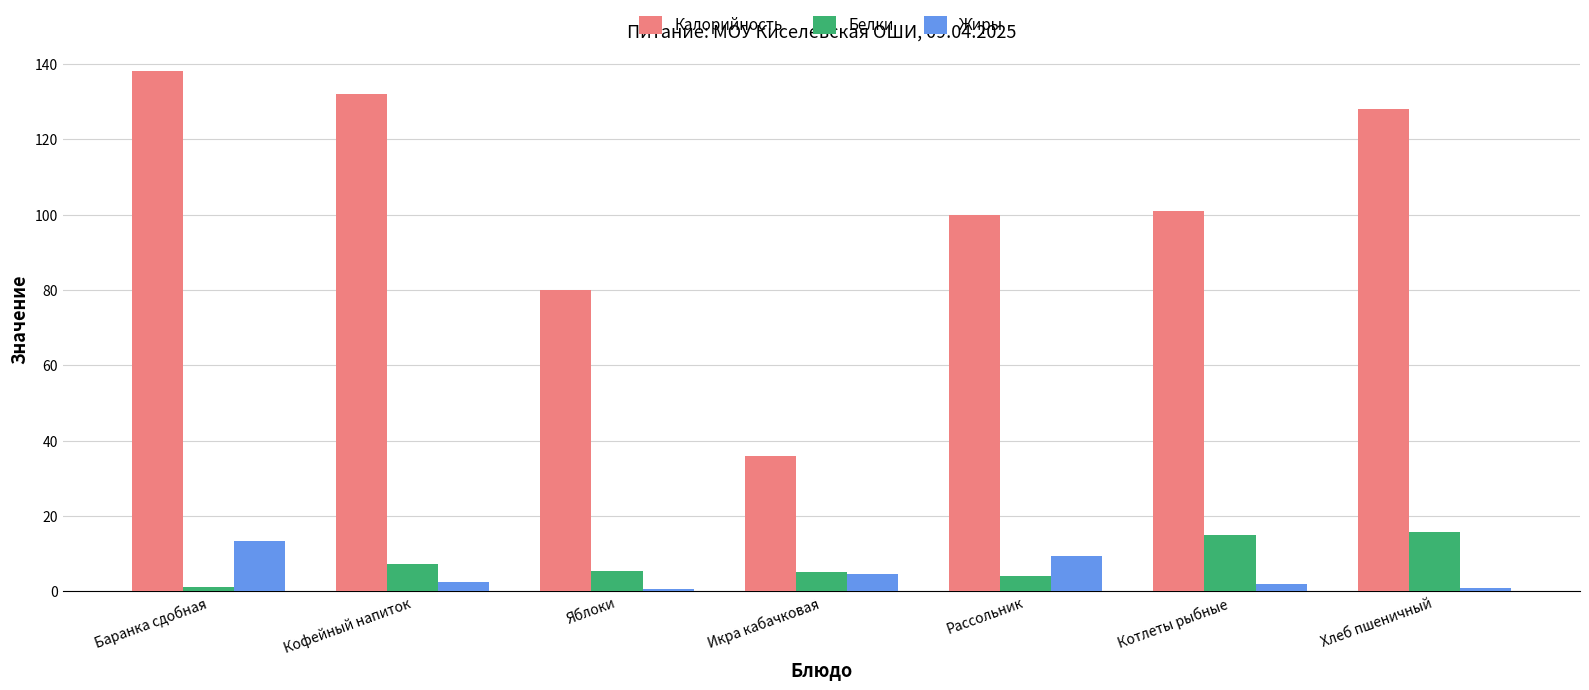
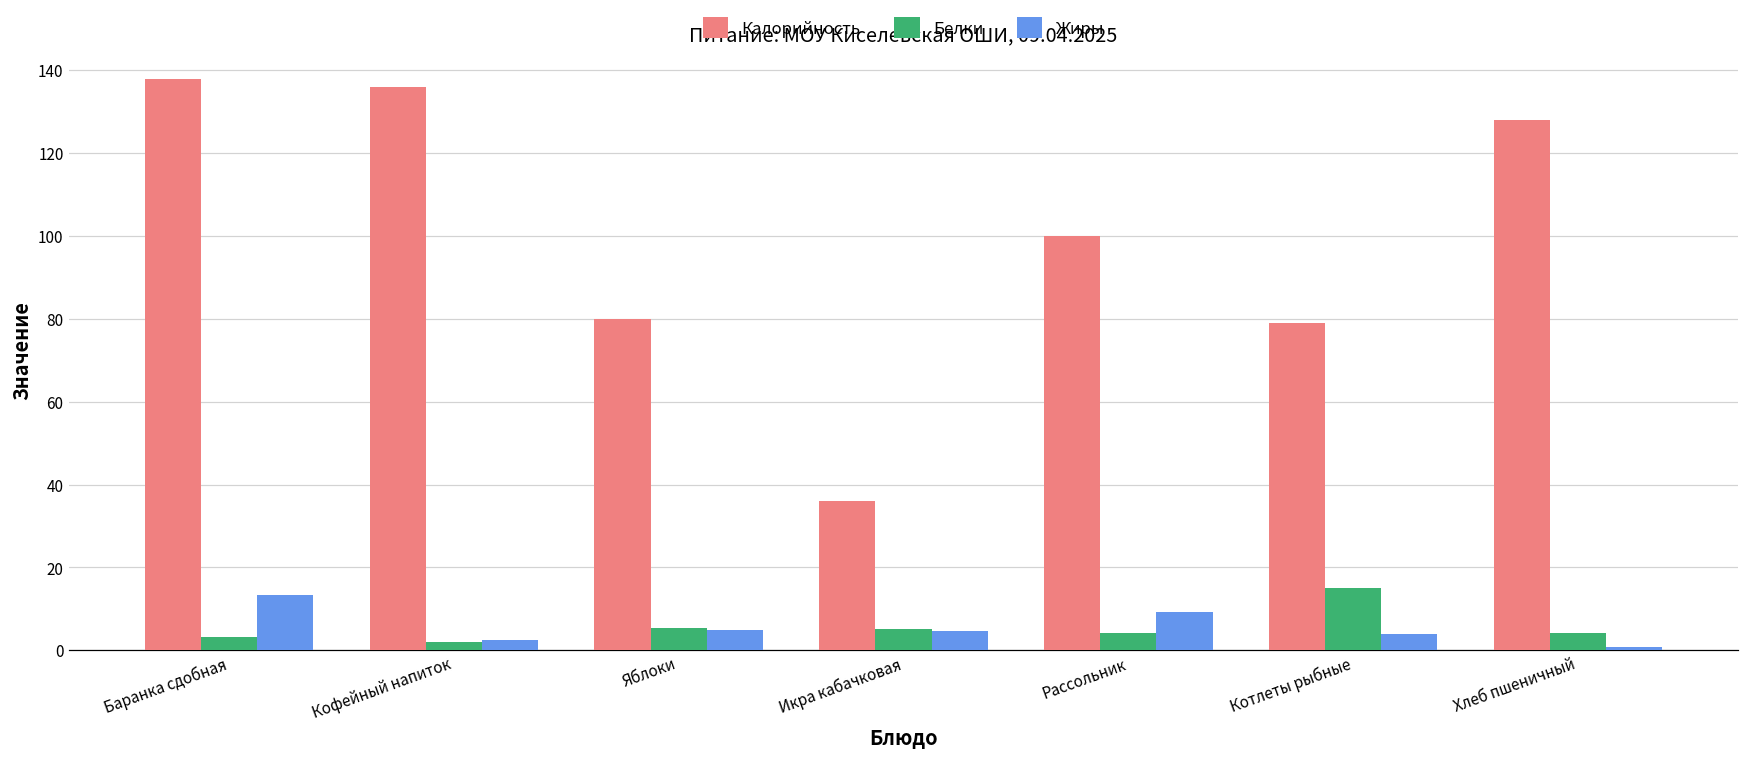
  {
    "Калорийность": {
      "Баранка сдобная": 138,
-     "Кофейный напиток": 132,
+     "Кофейный напиток": 136,
      "Яблоки": 80,
      "Икра кабачковая": 36,
      "Рассольник": 100,
-     "Котлеты рыбные": 101,
+     "Котлеты рыбные": 79,
      "Хлеб пшеничный": 128
    },
    "Белки": {
-     "Баранка сдобная": 1,
-     "Кофейный напиток": 7,
+     "Баранка сдобная": 3,
+     "Кофейный напиток": 2,
      "Яблоки": 5,
      "Икра кабачковая": 5,
      "Рассольник": 4,
      "Котлеты рыбные": 15,
-     "Хлеб пшеничный": 16
+     "Хлеб пшеничный": 4
    },
    "Жиры": {
      "Баранка сдобная": 13,
      "Кофейный напиток": 2,
-     "Яблоки": 1,
+     "Яблоки": 5,
      "Икра кабачковая": 5,
      "Рассольник": 9,
-     "Котлеты рыбные": 2,
+     "Котлеты рыбные": 4,
      "Хлеб пшеничный": 1
    }
  }
